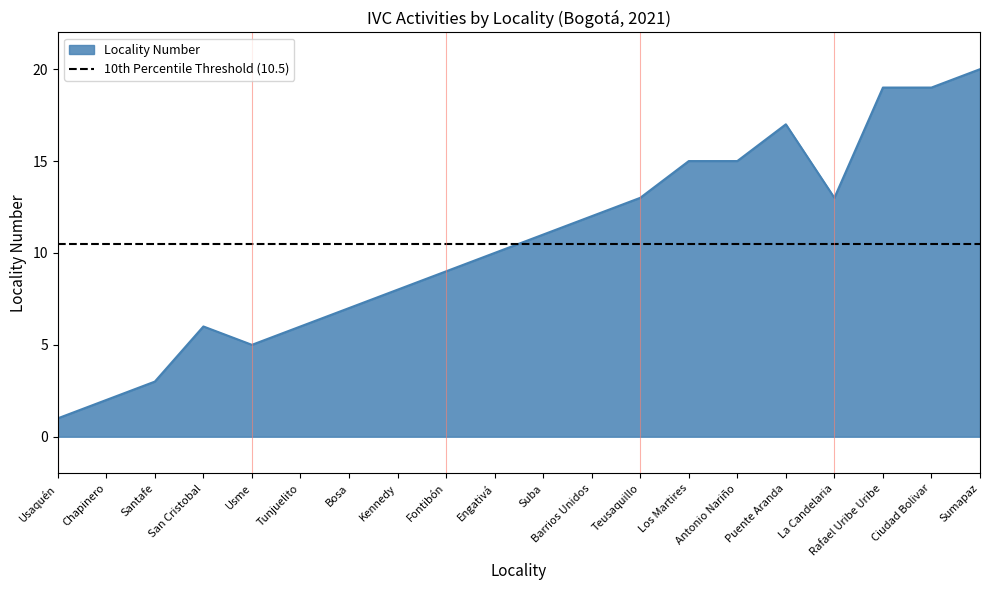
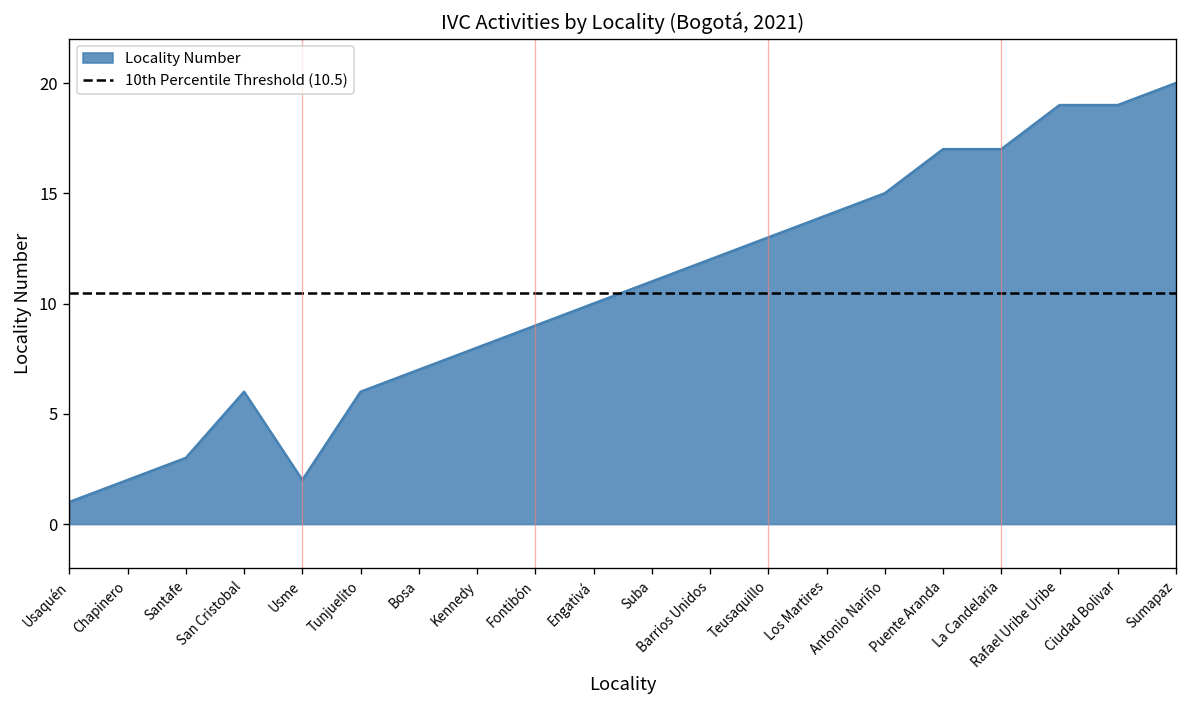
  {
    "Usaquén": 1,
    "Chapinero": 2,
    "Santafe": 3,
    "San Cristobal": 6,
-   "Usme": 5,
+   "Usme": 2,
    "Tunjuelito": 6,
    "Bosa": 7,
    "Kennedy": 8,
    "Fontibón": 9,
    "Engativá": 10,
    "Suba": 11,
    "Barrios Unidos": 12,
    "Teusaquillo": 13,
-   "Los Martires": 15,
+   "Los Martires": 14,
    "Antonio Nariño": 15,
    "Puente Aranda": 17,
-   "La Candelaria": 13,
+   "La Candelaria": 17,
    "Rafael Uribe Uribe": 19,
    "Ciudad Bolivar": 19,
    "Sumapaz": 20
  }
